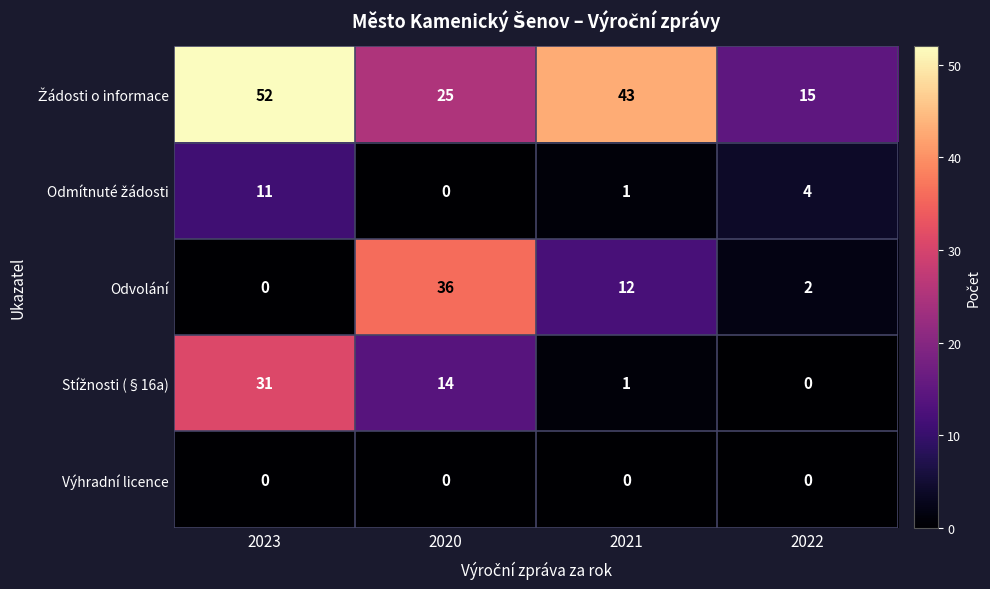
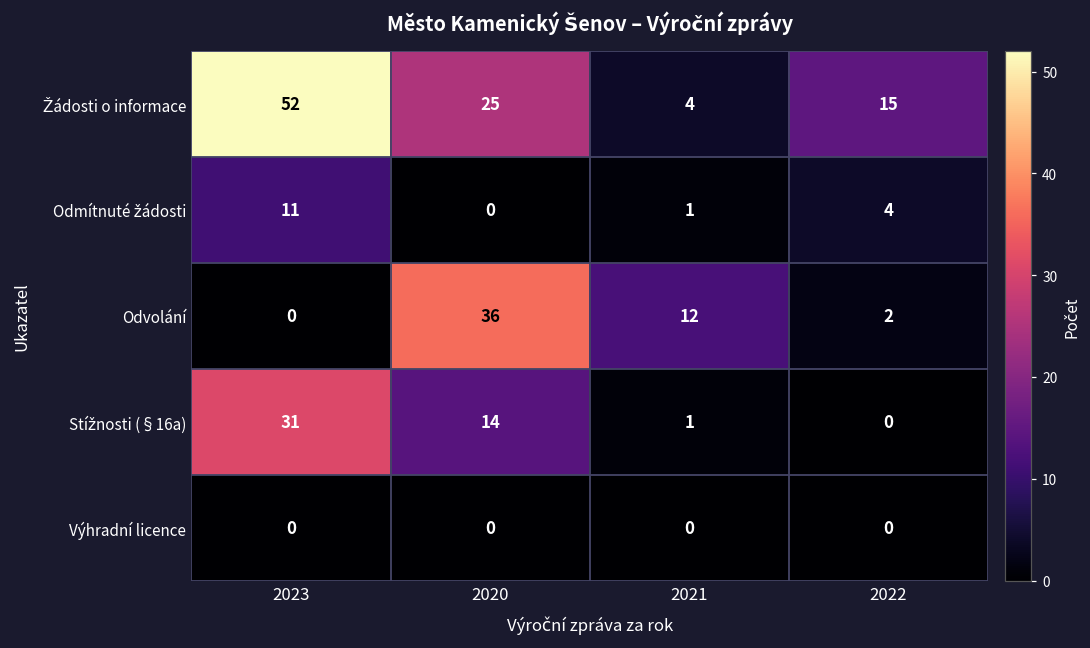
  {
    "Žádosti o informace": {
      "2023": 52,
      "2020": 25,
-     "2021": 43,
+     "2021": 4,
      "2022": 15
    },
    "Odmítnuté žádosti": {
      "2023": 11,
      "2020": 0,
      "2021": 1,
      "2022": 4
    },
    "Odvolání": {
      "2023": 0,
      "2020": 36,
      "2021": 12,
      "2022": 2
    },
    "Stížnosti (§16a)": {
      "2023": 31,
      "2020": 14,
      "2021": 1,
      "2022": 0
    },
    "Výhradní licence": {
      "2023": 0,
      "2020": 0,
      "2021": 0,
      "2022": 0
    }
  }
